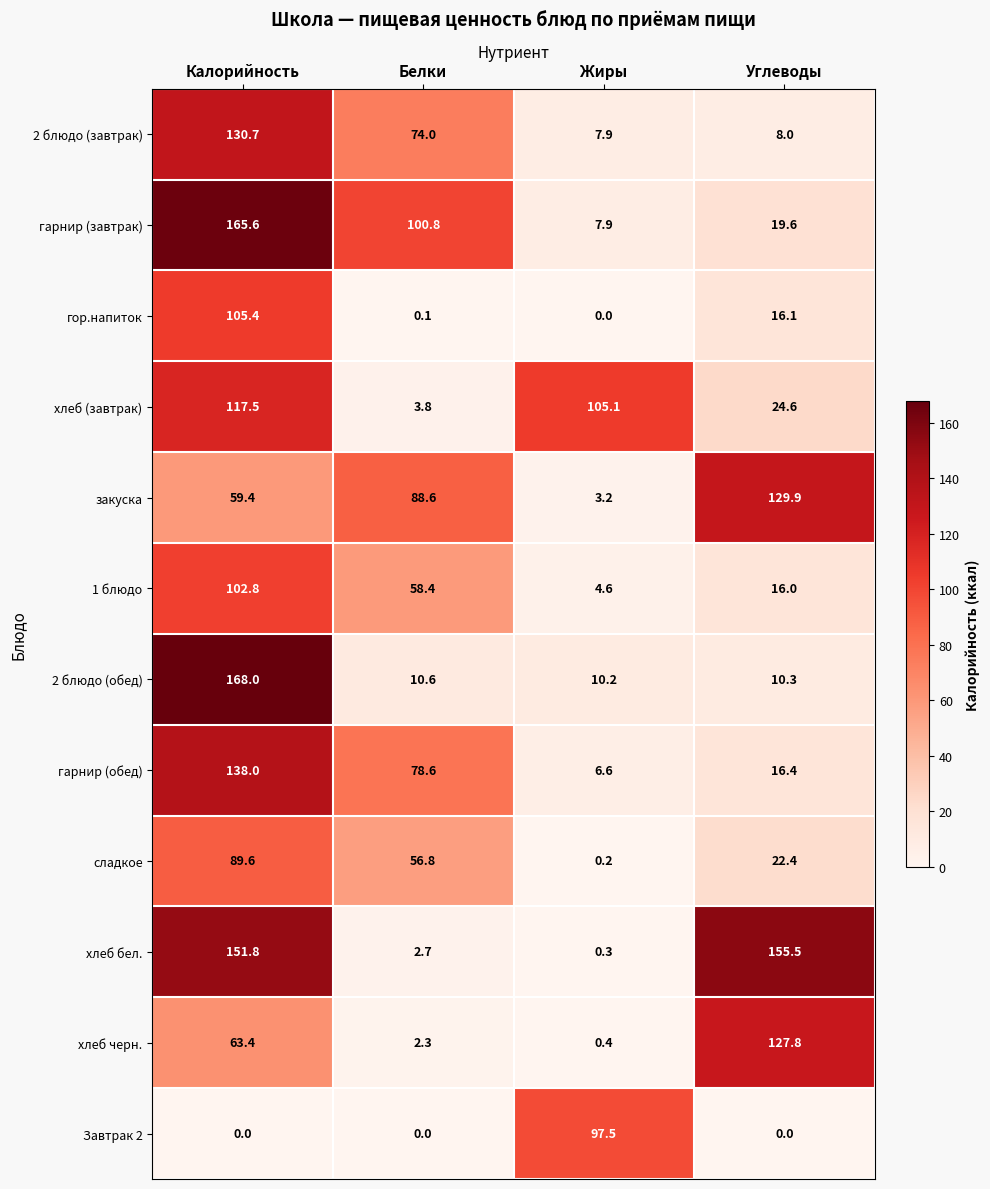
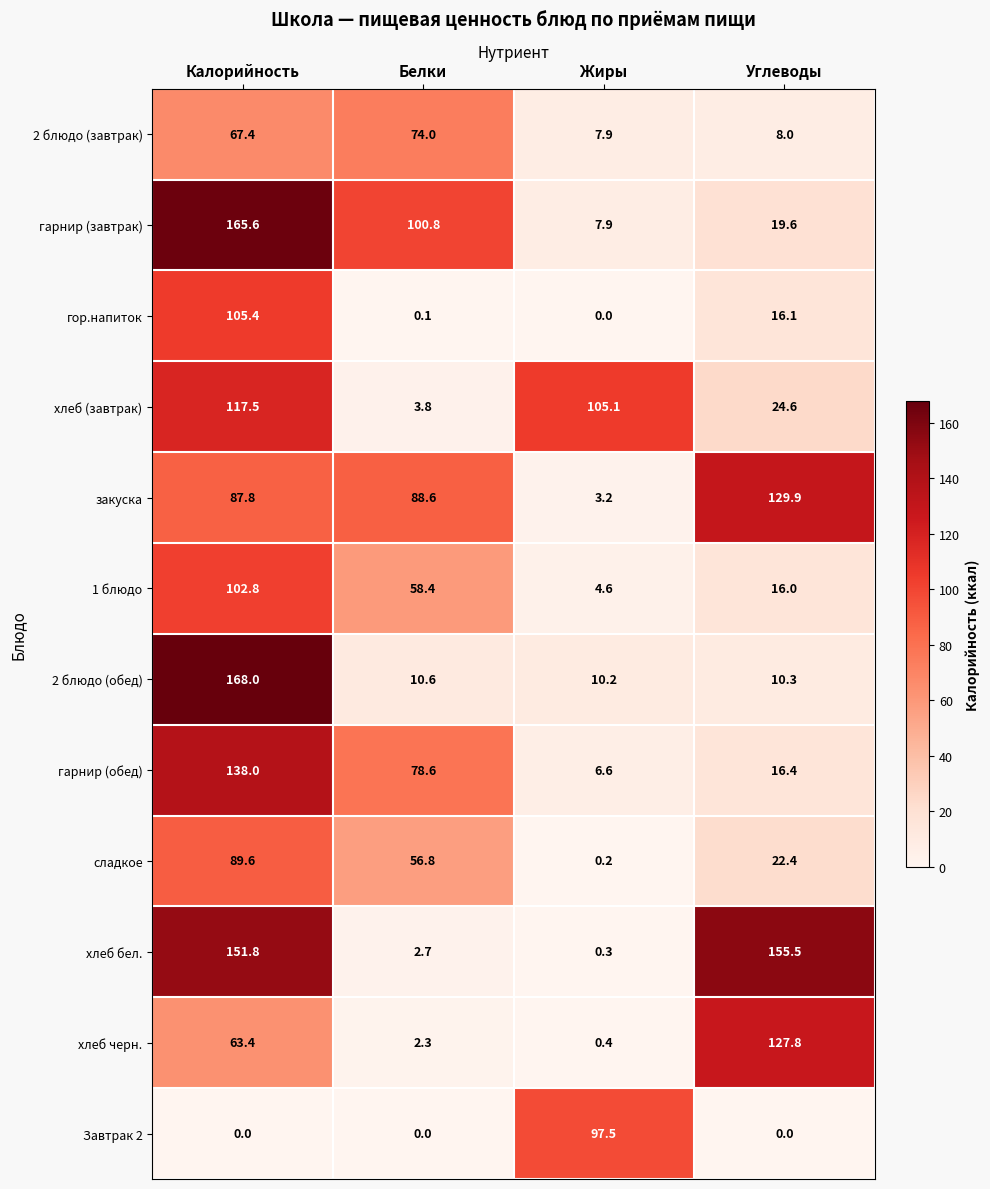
  {
    "2 блюдо (завтрак)": {
-     "Калорийность": 130.7,
+     "Калорийность": 67.4,
      "Белки": 74.0,
      "Жиры": 7.9,
      "Углеводы": 8.0
    },
    "гарнир (завтрак)": {
      "Калорийность": 165.6,
      "Белки": 100.8,
      "Жиры": 7.9,
      "Углеводы": 19.6
    },
    "гор.напиток": {
      "Калорийность": 105.4,
      "Белки": 0.1,
      "Жиры": 0.0,
      "Углеводы": 16.1
    },
    "хлеб (завтрак)": {
      "Калорийность": 117.5,
      "Белки": 3.8,
      "Жиры": 105.1,
      "Углеводы": 24.6
    },
    "закуска": {
-     "Калорийность": 59.4,
+     "Калорийность": 87.8,
      "Белки": 88.6,
      "Жиры": 3.2,
      "Углеводы": 129.9
    },
    "1 блюдо": {
      "Калорийность": 102.8,
      "Белки": 58.4,
      "Жиры": 4.6,
      "Углеводы": 16.0
    },
    "2 блюдо (обед)": {
      "Калорийность": 168.0,
      "Белки": 10.6,
      "Жиры": 10.2,
      "Углеводы": 10.3
    },
    "гарнир (обед)": {
      "Калорийность": 138.0,
      "Белки": 78.6,
      "Жиры": 6.6,
      "Углеводы": 16.4
    },
    "сладкое": {
      "Калорийность": 89.6,
      "Белки": 56.8,
      "Жиры": 0.2,
      "Углеводы": 22.4
    },
    "хлеб бел.": {
      "Калорийность": 151.8,
      "Белки": 2.7,
      "Жиры": 0.3,
      "Углеводы": 155.5
    },
    "хлеб черн.": {
      "Калорийность": 63.4,
      "Белки": 2.3,
      "Жиры": 0.4,
      "Углеводы": 127.8
    },
    "Завтрак 2": {
      "Калорийность": 0.0,
      "Белки": 0.0,
      "Жиры": 97.5,
      "Углеводы": 0.0
    }
  }
